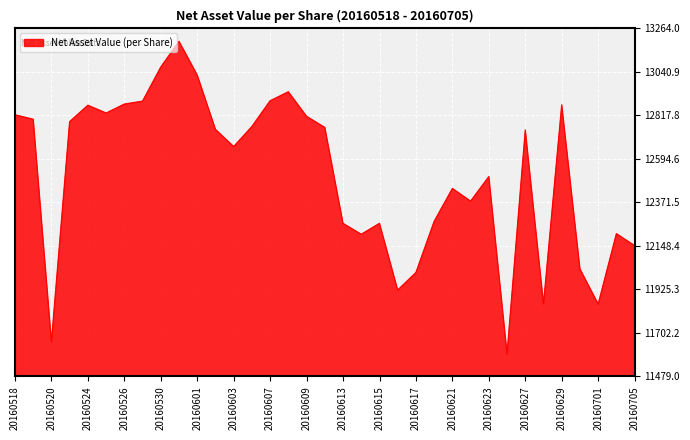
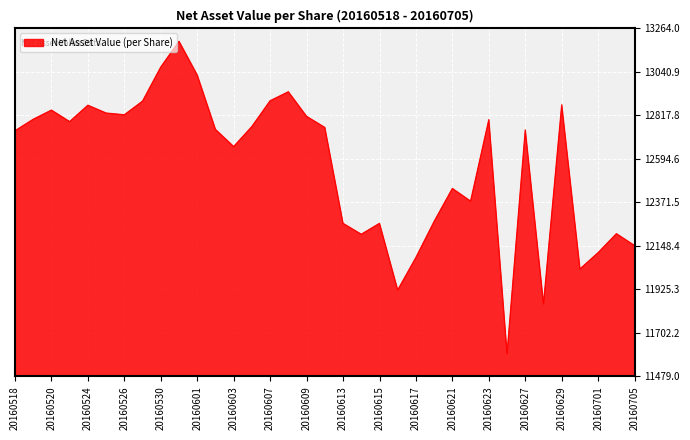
  {
-   "20160518": 12820,
-   "20160520": 11660,
+   "20160518": 12740,
+   "20160520": 12850,
    "20160524": 12870,
-   "20160526": 12880,
+   "20160526": 12820,
    "20160530": 13070,
    "20160601": 13030,
    "20160603": 12660,
    "20160607": 12890,
    "20160609": 12810,
    "20160613": 12260,
    "20160615": 12260,
-   "20160617": 12010,
+   "20160617": 12090,
    "20160621": 12440,
-   "20160623": 12500,
+   "20160623": 12800,
    "20160627": 12740,
    "20160629": 12870,
-   "20160701": 11850,
+   "20160701": 12110,
    "20160705": 12150
  }
